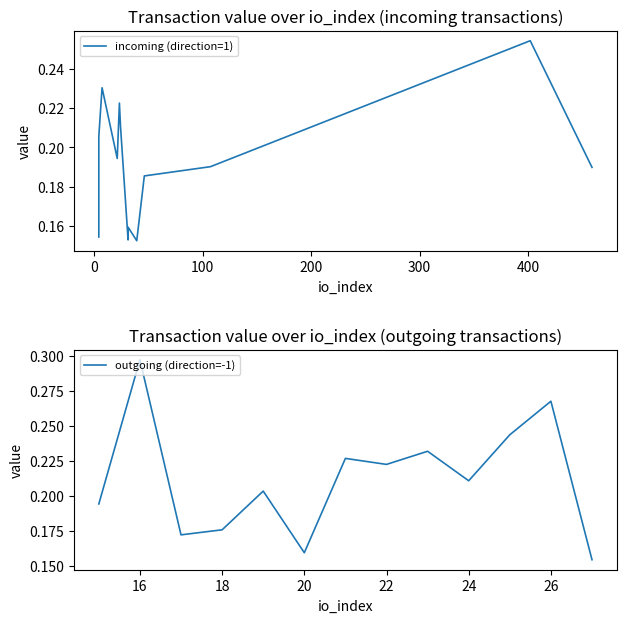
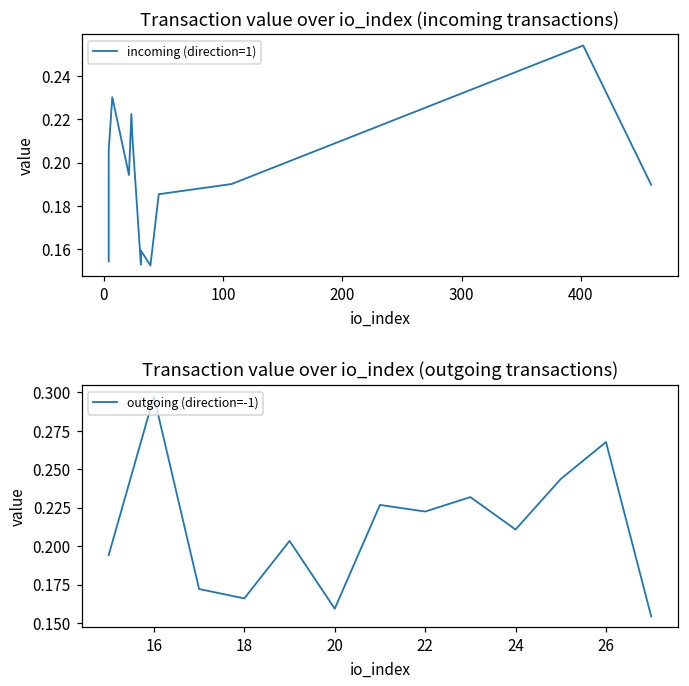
  {
    "Transaction value over io_index (outgoing transactions)": {
-     "18": 0.176,
+     "18": 0.166,
      "20": 0.159,
      "22": 0.223,
      "24": 0.211,
      "26": 0.268
    }
  }
